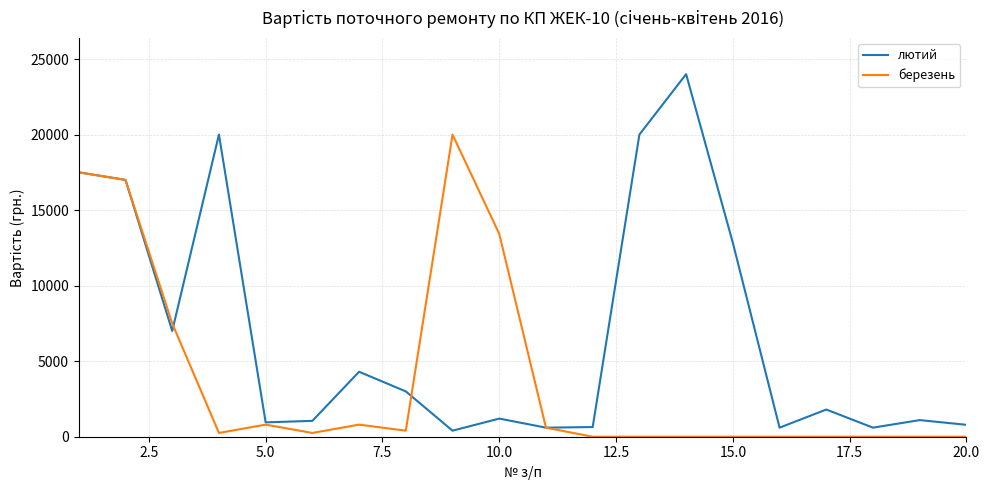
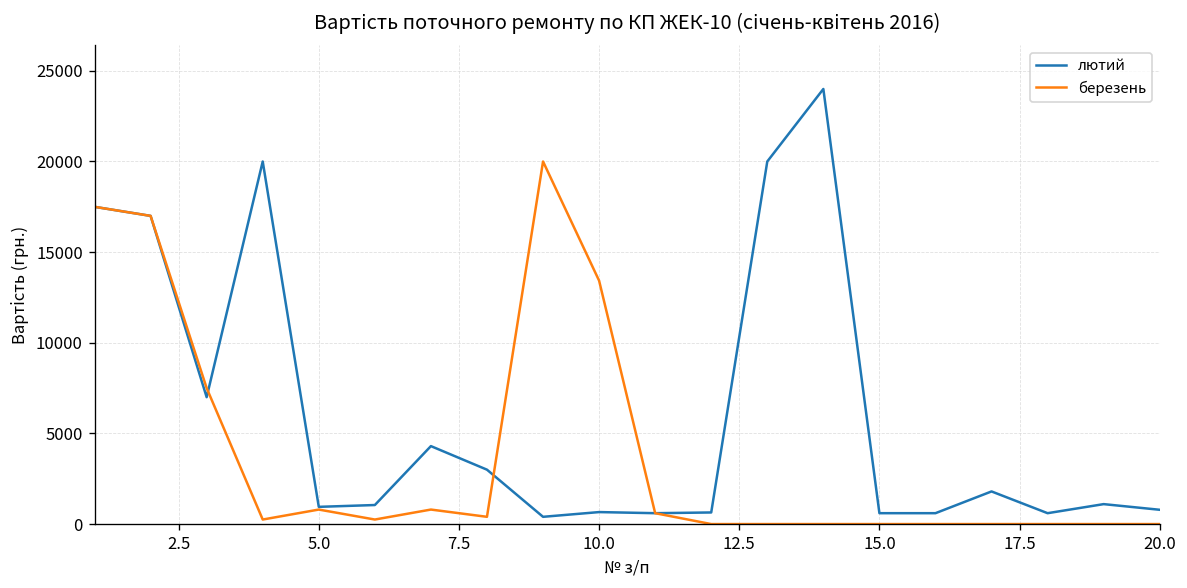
  {
    "лютий": {
-     "10.0": 1200,
-     "15.0": 12800,
+     "10.0": 700,
+     "15.0": 600,
      "20.0": 800
    },
    "березень": {
      "10.0": 13400,
      "15.0": 0,
      "20.0": 0
    }
  }
